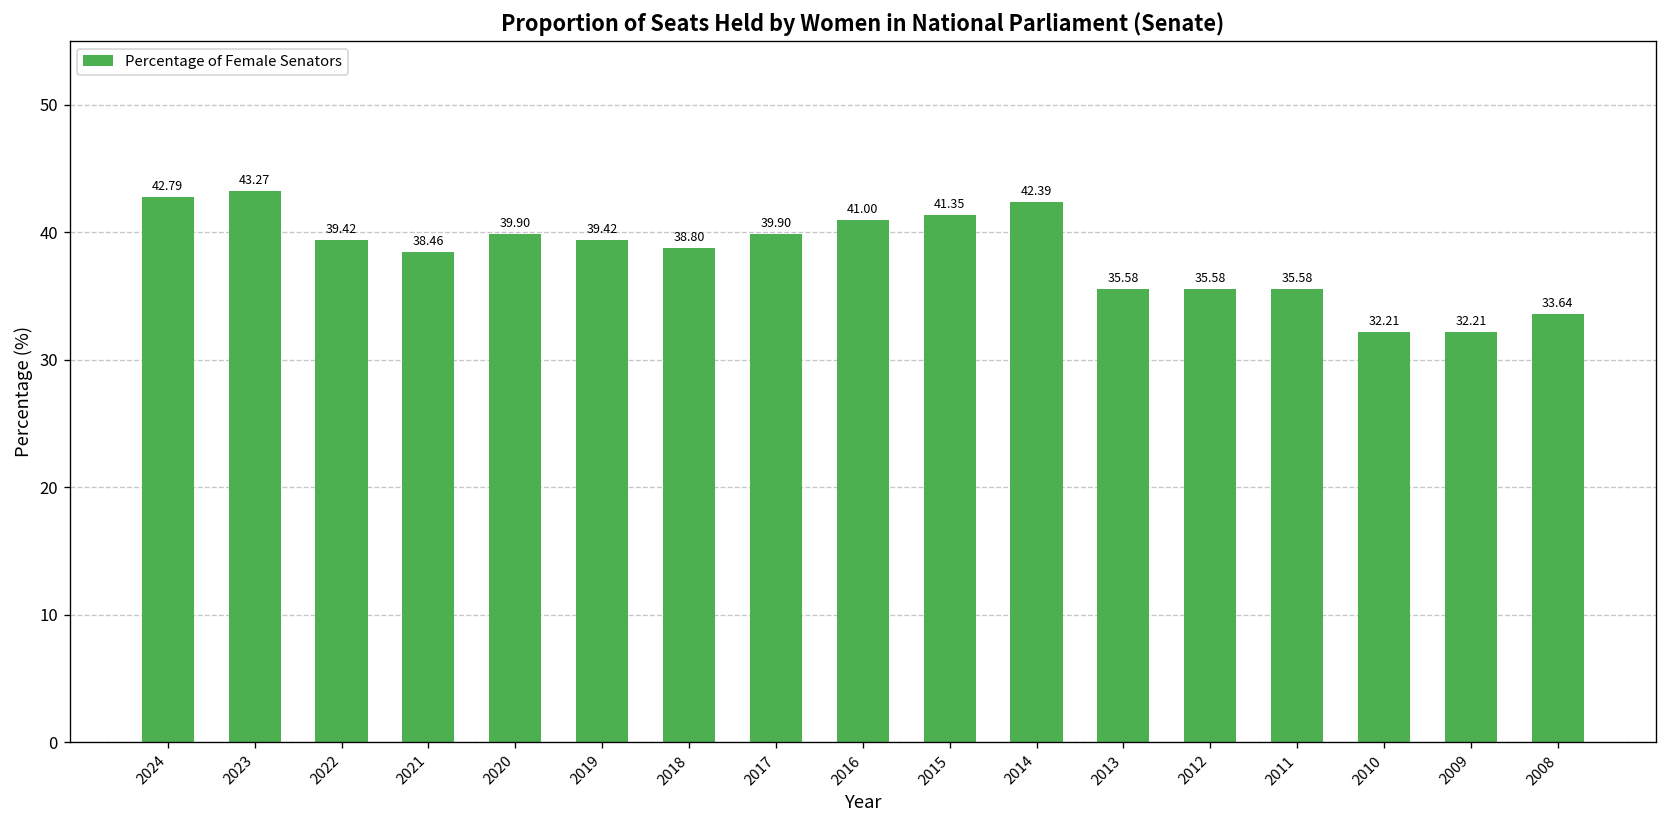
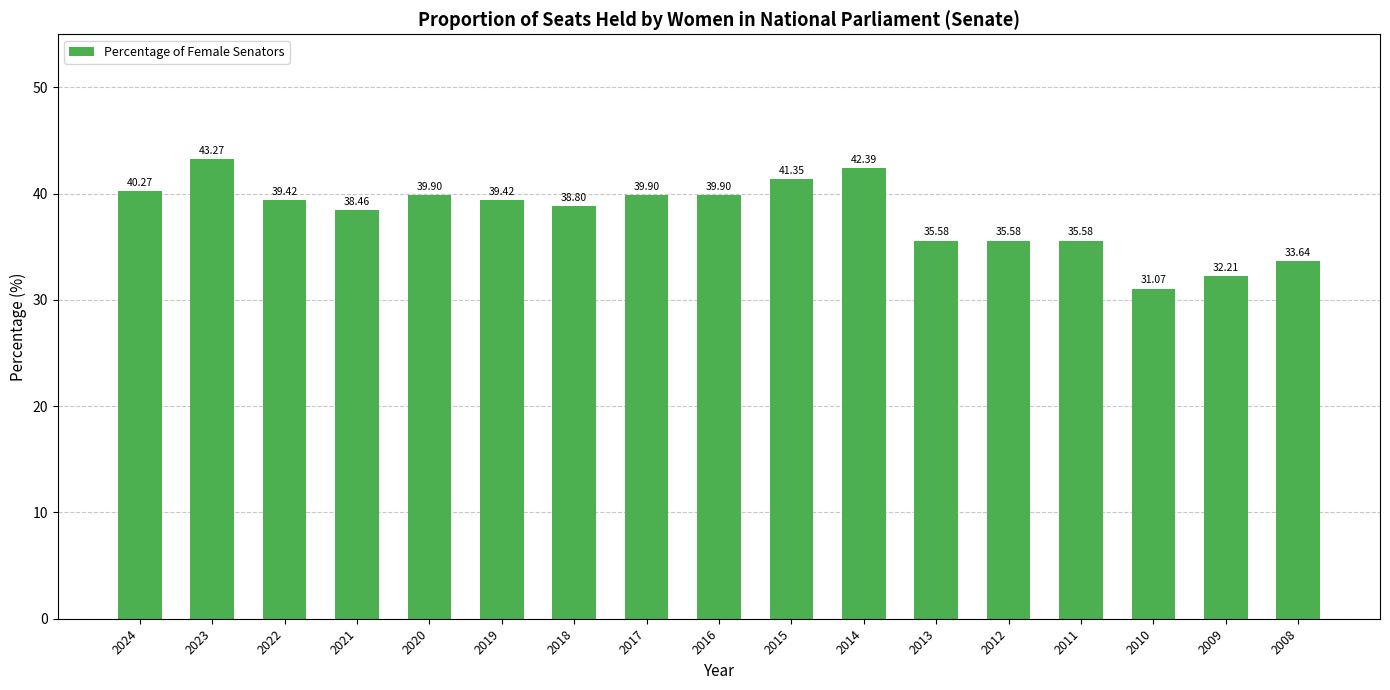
  {
-   "2024": 42.79,
+   "2024": 40.27,
    "2023": 43.27,
    "2022": 39.42,
    "2021": 38.46,
    "2020": 39.90,
    "2019": 39.42,
    "2018": 38.80,
    "2017": 39.90,
-   "2016": 41.00,
+   "2016": 39.90,
    "2015": 41.35,
    "2014": 42.39,
    "2013": 35.58,
    "2012": 35.58,
    "2011": 35.58,
-   "2010": 32.21,
+   "2010": 31.07,
    "2009": 32.21,
    "2008": 33.64
  }
